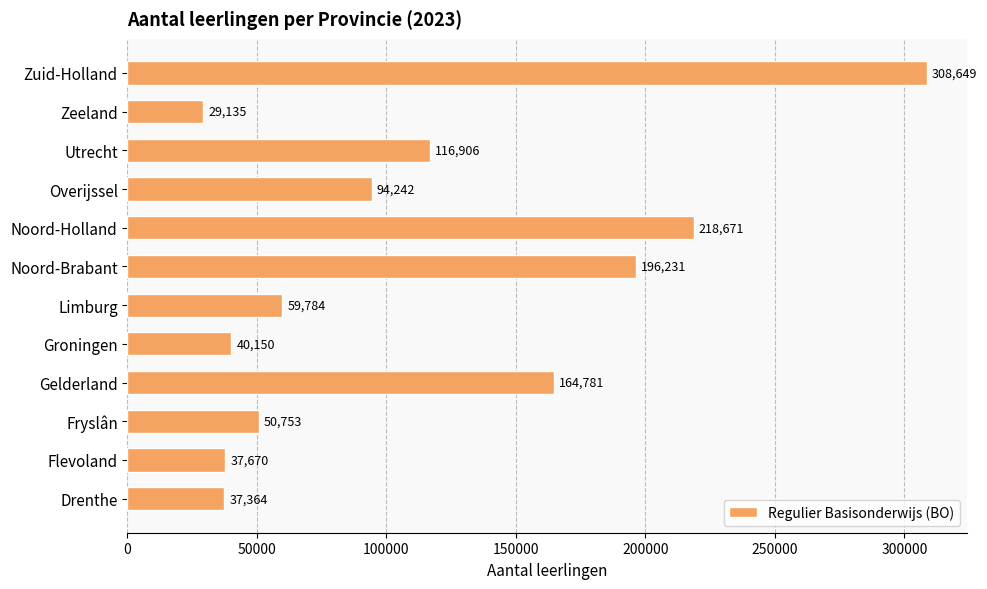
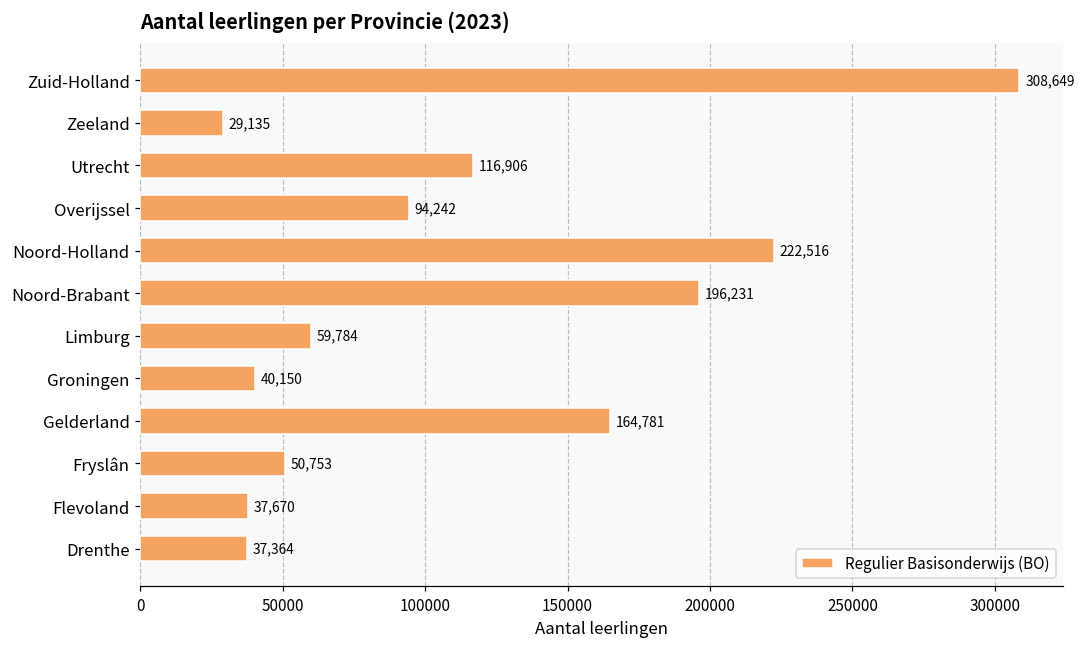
  {
    "Zuid-Holland": "308,649",
    "Zeeland": "29,135",
    "Utrecht": "116,906",
    "Overijssel": "94,242",
-   "Noord-Holland": "218,671",
+   "Noord-Holland": "222,516",
    "Noord-Brabant": "196,231",
    "Limburg": "59,784",
    "Groningen": "40,150",
    "Gelderland": "164,781",
    "Fryslân": "50,753",
    "Flevoland": "37,670",
    "Drenthe": "37,364"
  }
